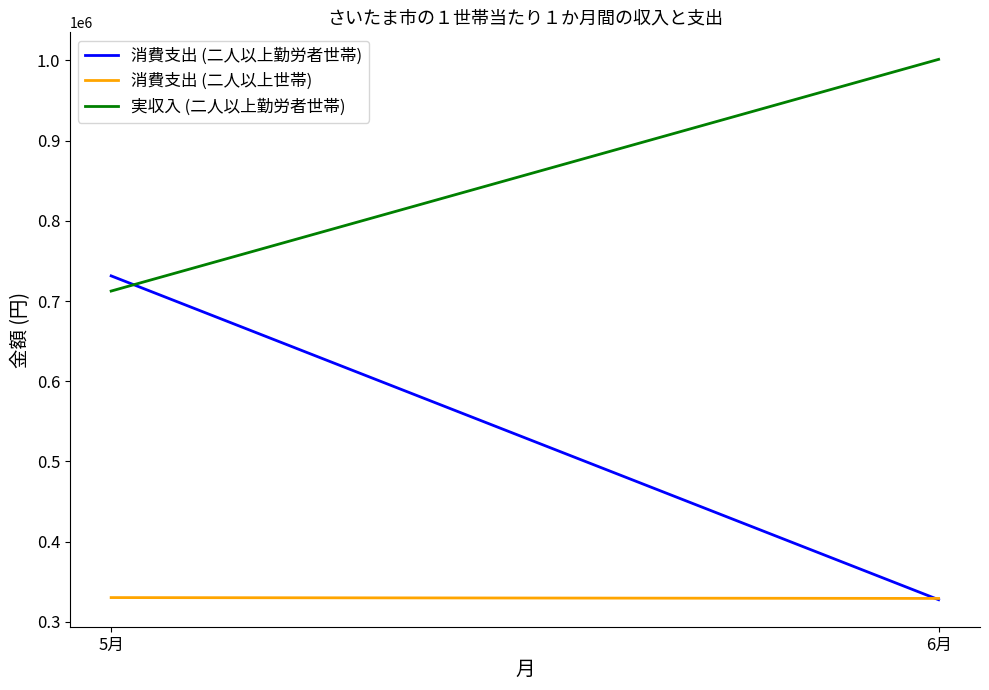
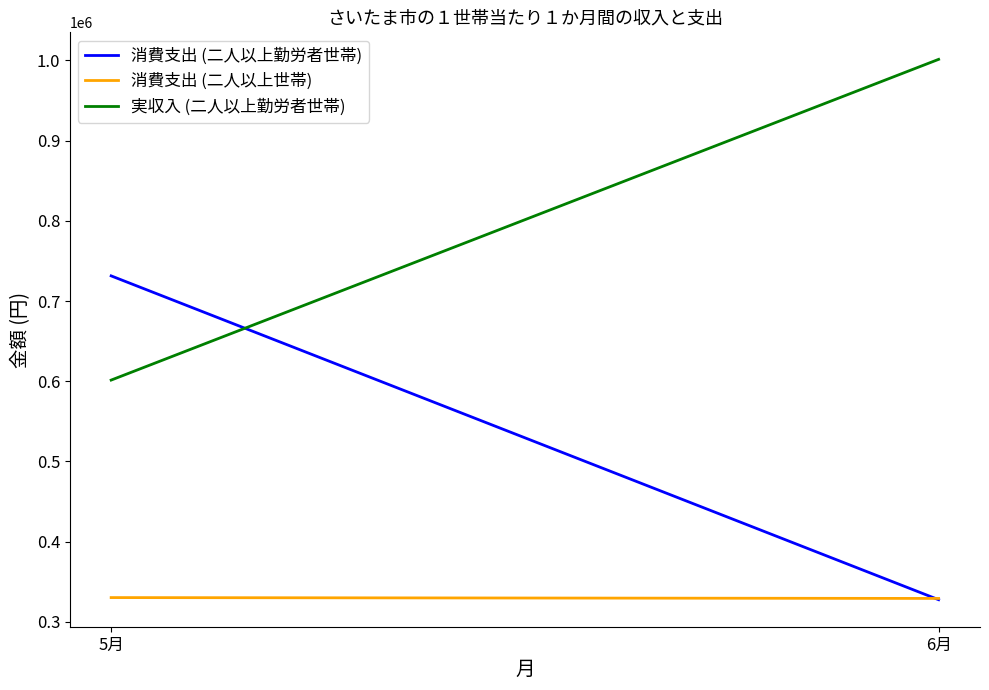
  {
    "消費支出 (二人以上勤労者世帯)": {
      "5月": 730000
    },
    "消費支出 (二人以上世帯)": {
      "5月": 330000
    },
    "実収入 (二人以上勤労者世帯)": {
-     "5月": 710000,
+     "5月": 600000,
      "6月": 1000000
    }
  }
